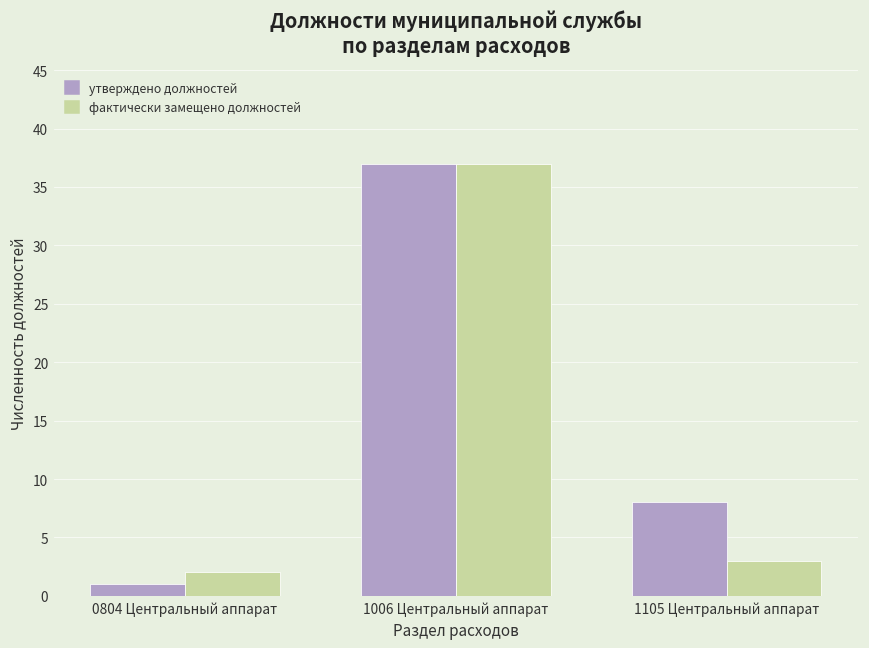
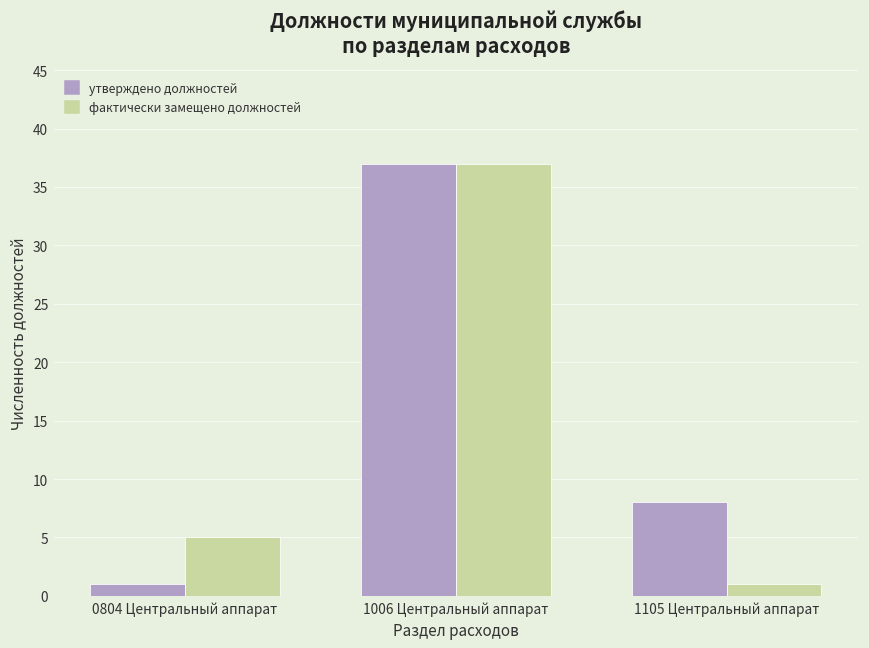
  {
    "утверждено должностей": {
      "0804 Центральный аппарат": 1,
      "1006 Центральный аппарат": 37,
      "1105 Центральный аппарат": 8
    },
    "фактически замещено должностей": {
-     "0804 Центральный аппарат": 2,
+     "0804 Центральный аппарат": 5,
      "1006 Центральный аппарат": 37,
-     "1105 Центральный аппарат": 3
+     "1105 Центральный аппарат": 1
    }
  }
